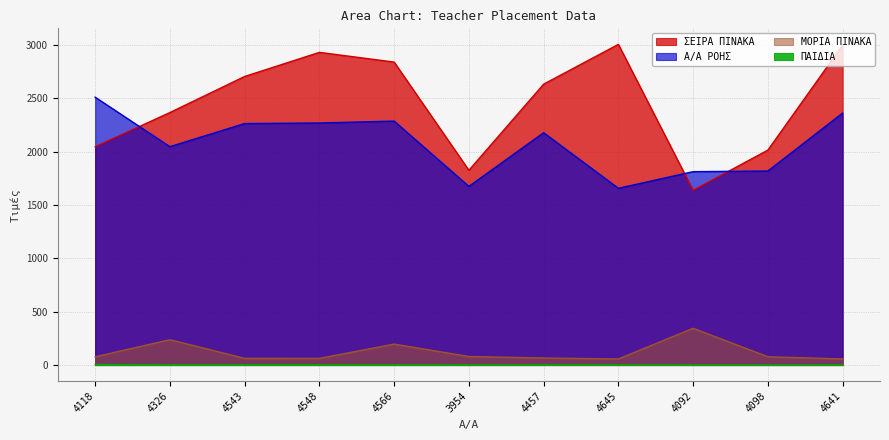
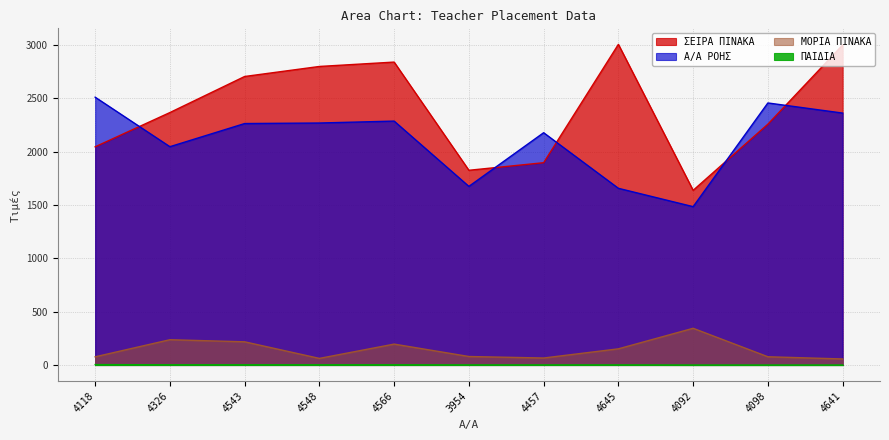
  {
    "ΣΕΙΡΑ ΠΙΝΑΚΑ": {
      "4118": 2050,
      "4326": 2370,
      "4543": 2700,
-     "4548": 2930,
+     "4548": 2800,
      "4566": 2840,
      "3954": 1830,
-     "4457": 2630,
+     "4457": 1900,
      "4645": 3010,
      "4092": 1640,
-     "4098": 2010
+     "4098": 2260
    },
    "Α/Α ΡΟΗΣ": {
      "4118": 2510,
      "4326": 2050,
      "4543": 2260,
      "4548": 2270,
      "4566": 2290,
      "3954": 1670,
      "4457": 2180,
      "4645": 1660,
-     "4092": 1810,
-     "4098": 1820,
+     "4092": 1480,
+     "4098": 2460,
      "4641": 2360
    },
    "ΜΟΡΙΑ ΠΙΝΑΚΑ": {
      "4118": 80,
      "4326": 240,
-     "4543": 60,
+     "4543": 220,
      "4548": 60,
      "4566": 200,
      "3954": 80,
      "4457": 70,
-     "4645": 60,
+     "4645": 150,
      "4092": 340,
      "4098": 80,
      "4641": 60
    },
    "ΠΑΙΔΙΑ": {
      "4118": 0,
      "4326": 0,
      "4543": 0,
      "4548": 0,
      "4566": 0,
      "3954": 0,
      "4457": 0,
      "4645": 0,
      "4092": 0,
      "4098": 0,
      "4641": 0
    }
  }
